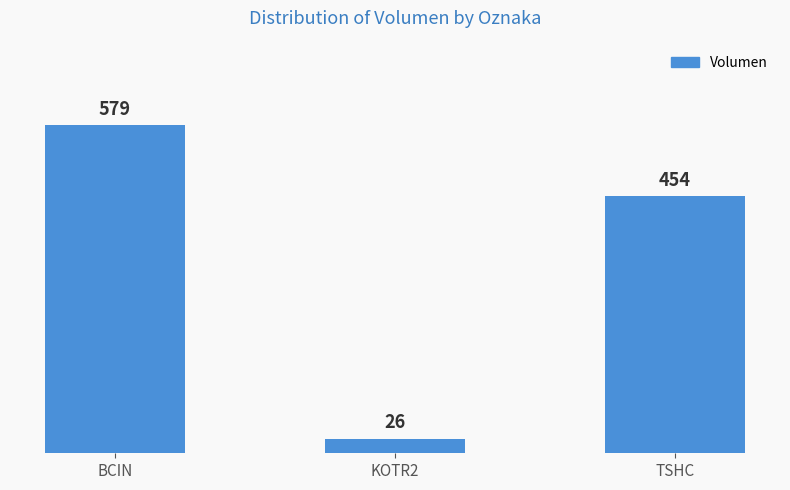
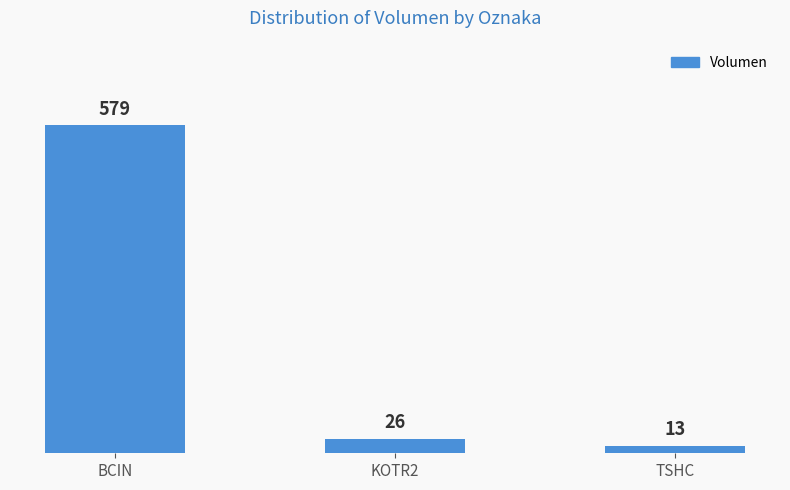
  {
    "BCIN": 579,
    "KOTR2": 26,
-   "TSHC": 454
+   "TSHC": 13
  }
